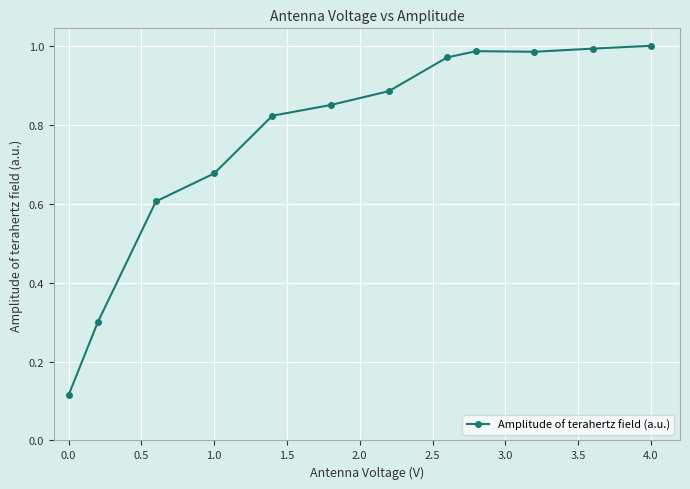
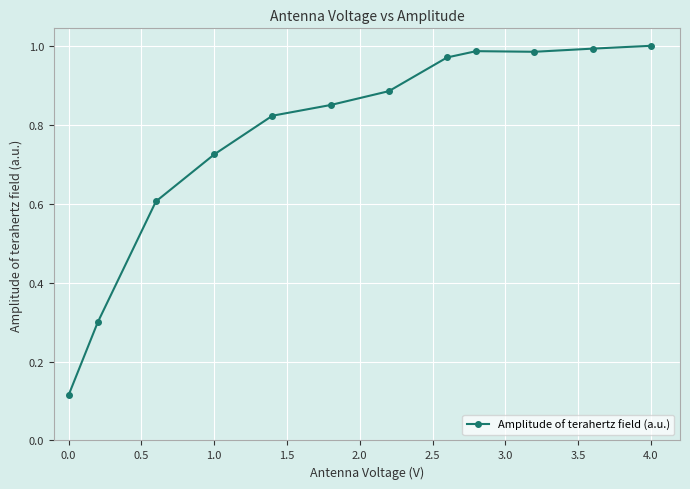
  {
    "0.0": 0.11,
-   "1.0": 0.68,
+   "1.0": 0.72,
    "4.0": 1.00
  }
